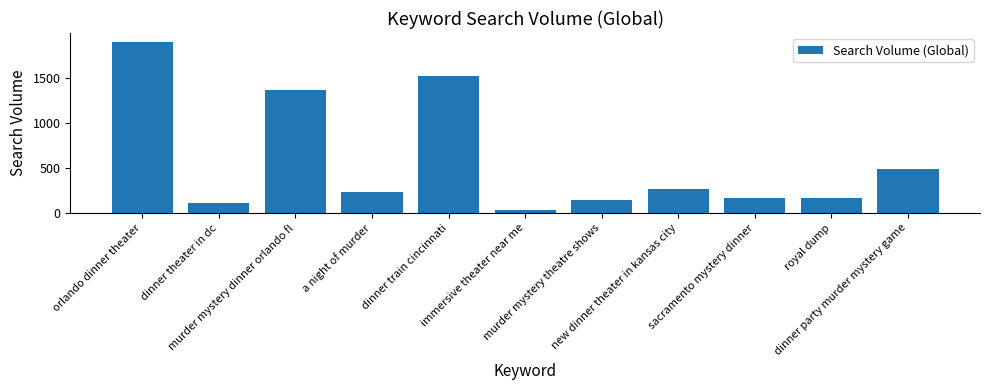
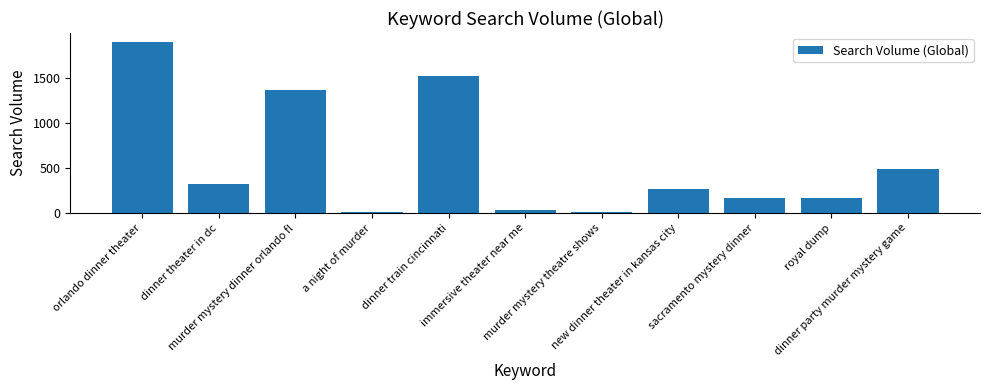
  {
    "orlando dinner theater": 1900,
-   "dinner theater in dc": 100,
+   "dinner theater in dc": 300,
    "murder mystery dinner orlando fl": 1400,
-   "a night of murder": 200,
+   "a night of murder": 0,
    "dinner train cincinnati": 1500,
    "immersive theater near me": 0,
-   "murder mystery theatre shows": 100,
+   "murder mystery theatre shows": 0,
    "new dinner theater in kansas city": 300,
    "sacramento mystery dinner": 200,
    "royal dump": 200,
    "dinner party murder mystery game": 500
  }
